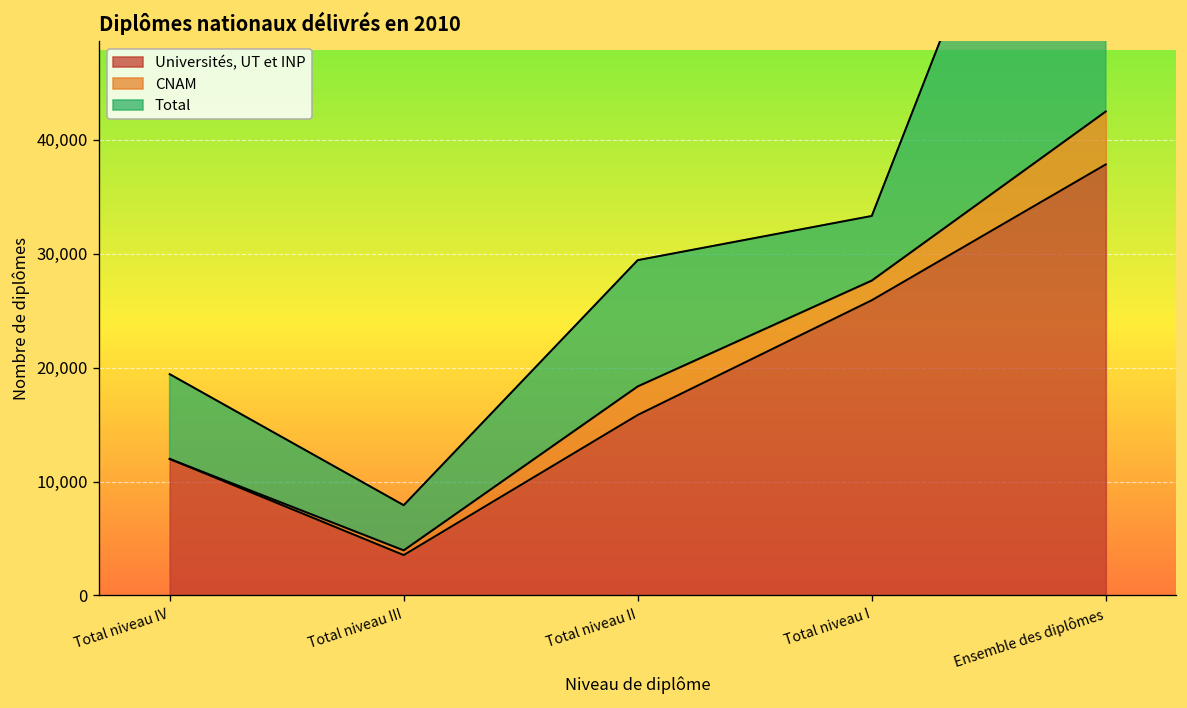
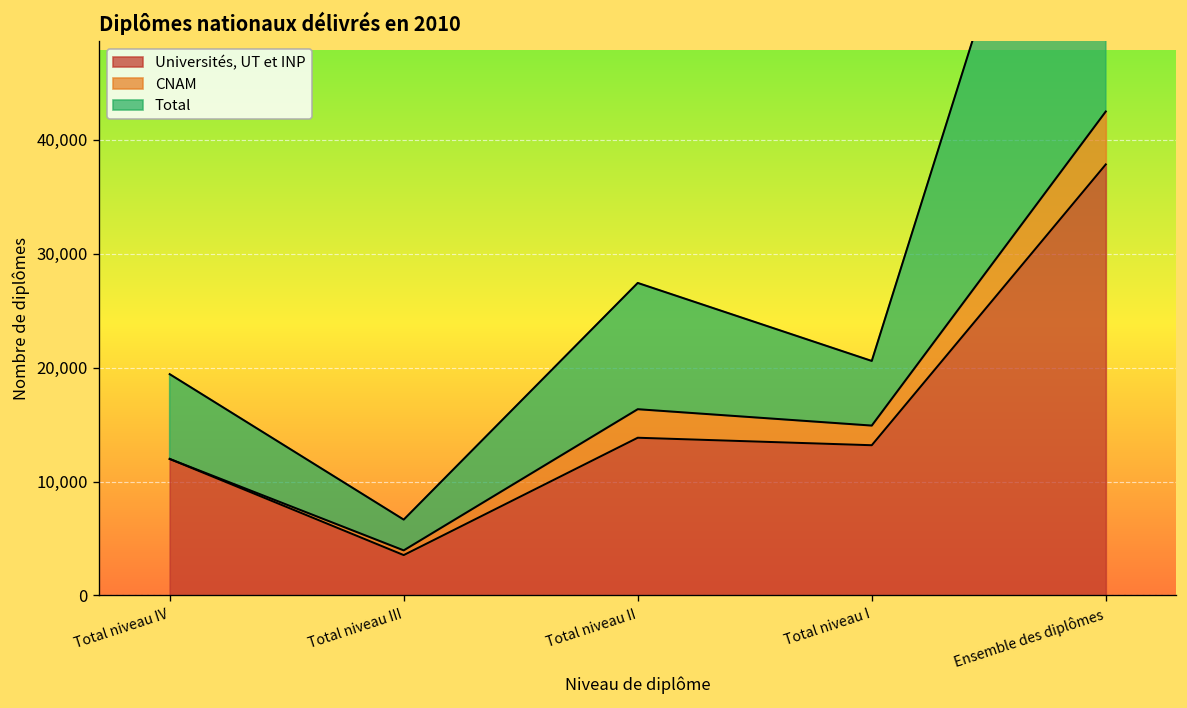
  {
    "Universités, UT et INP": {
      "Total niveau III": "4,000",
-     "Total niveau II": "16,000",
-     "Total niveau I": "26,000",
+     "Total niveau II": "14,000",
+     "Total niveau I": "13,000",
      "Ensemble des diplômes": "38,000"
    },
    "CNAM": {
      "Total niveau III": "0",
      "Total niveau II": "3,000",
      "Total niveau I": "2,000",
      "Ensemble des diplômes": "5,000"
    },
    "Total": {
      "Total niveau IV": "7,000",
-     "Total niveau III": "4,000",
+     "Total niveau III": "3,000",
      "Total niveau II": "11,000",
      "Total niveau I": "6,000"
    }
  }
